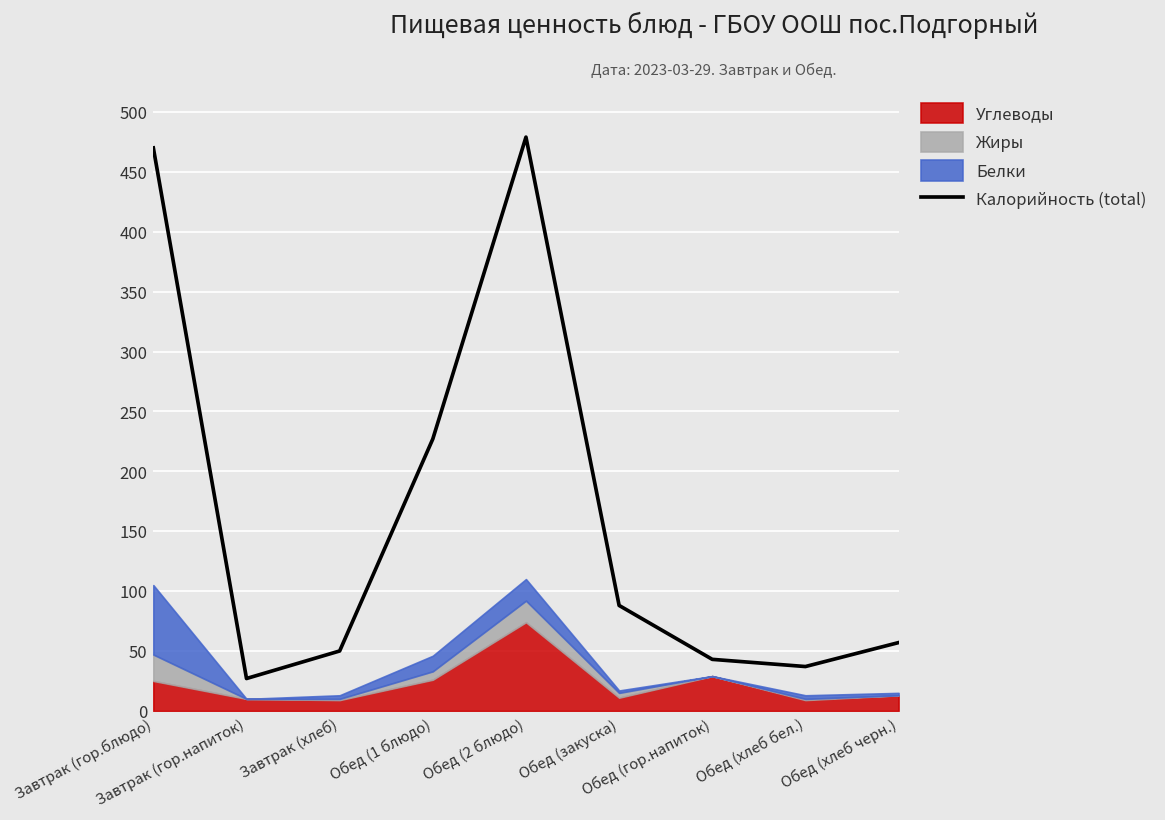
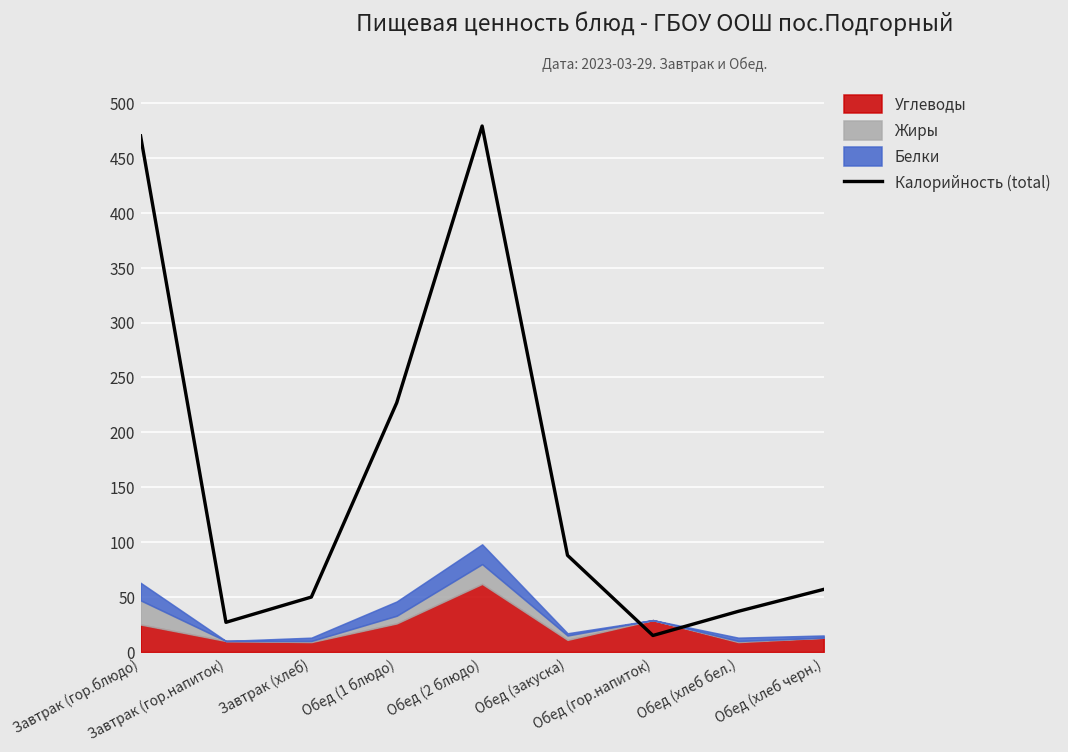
  {
    "Калорийность (total)": {
      "Завтрак (гор.блюдо)": 470,
      "Завтрак (гор.напиток)": 30,
      "Завтрак (хлеб)": 50,
      "Обед (1 блюдо)": 230,
      "Обед (2 блюдо)": 480,
      "Обед (закуска)": 90,
-     "Обед (гор.напиток)": 40,
+     "Обед (гор.напиток)": 20,
      "Обед (хлеб бел.)": 40,
      "Обед (хлеб черн.)": 60
    },
    "Углеводы": {
      "Завтрак (гор.блюдо)": 30,
      "Обед (1 блюдо)": 30,
-     "Обед (2 блюдо)": 70,
+     "Обед (2 блюдо)": 60,
      "Обед (закуска)": 10
    },
    "Жиры": {
      "Завтрак (гор.блюдо)": 20,
      "Обед (1 блюдо)": 10,
      "Обед (2 блюдо)": 20
    },
    "Белки": {
-     "Завтрак (гор.блюдо)": 60,
+     "Завтрак (гор.блюдо)": 20,
      "Завтрак (хлеб)": 0,
      "Обед (1 блюдо)": 10,
      "Обед (2 блюдо)": 20,
      "Обед (хлеб бел.)": 0
    }
  }
